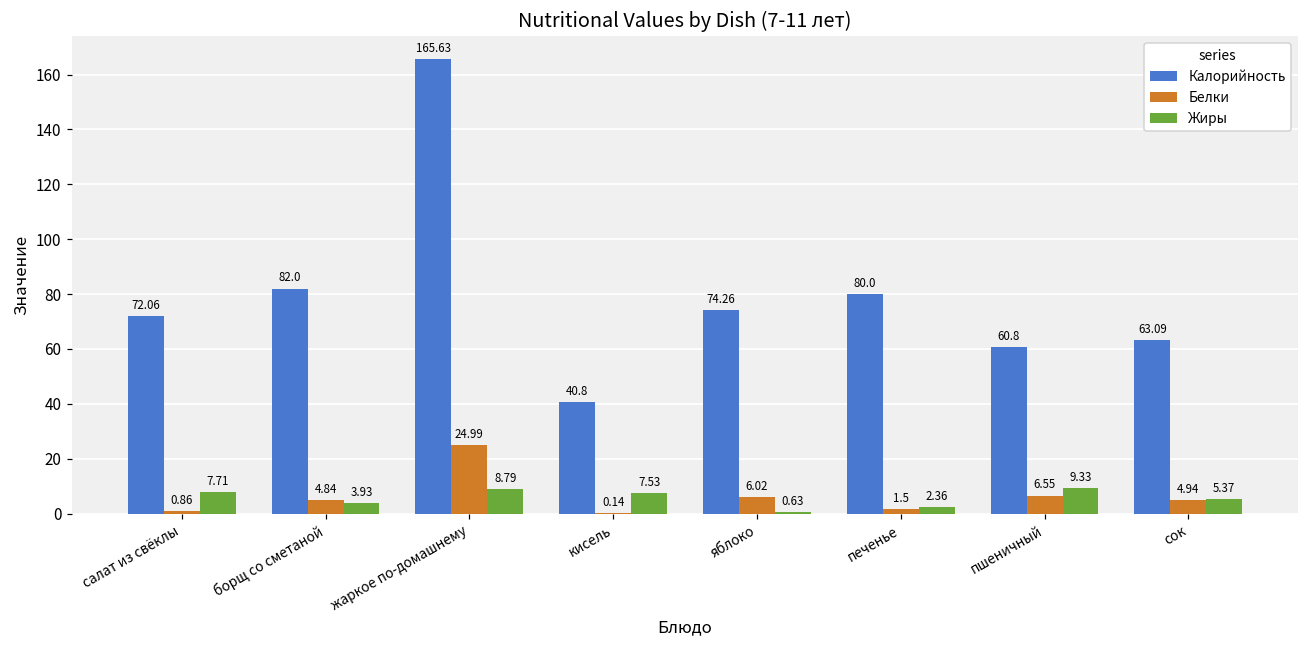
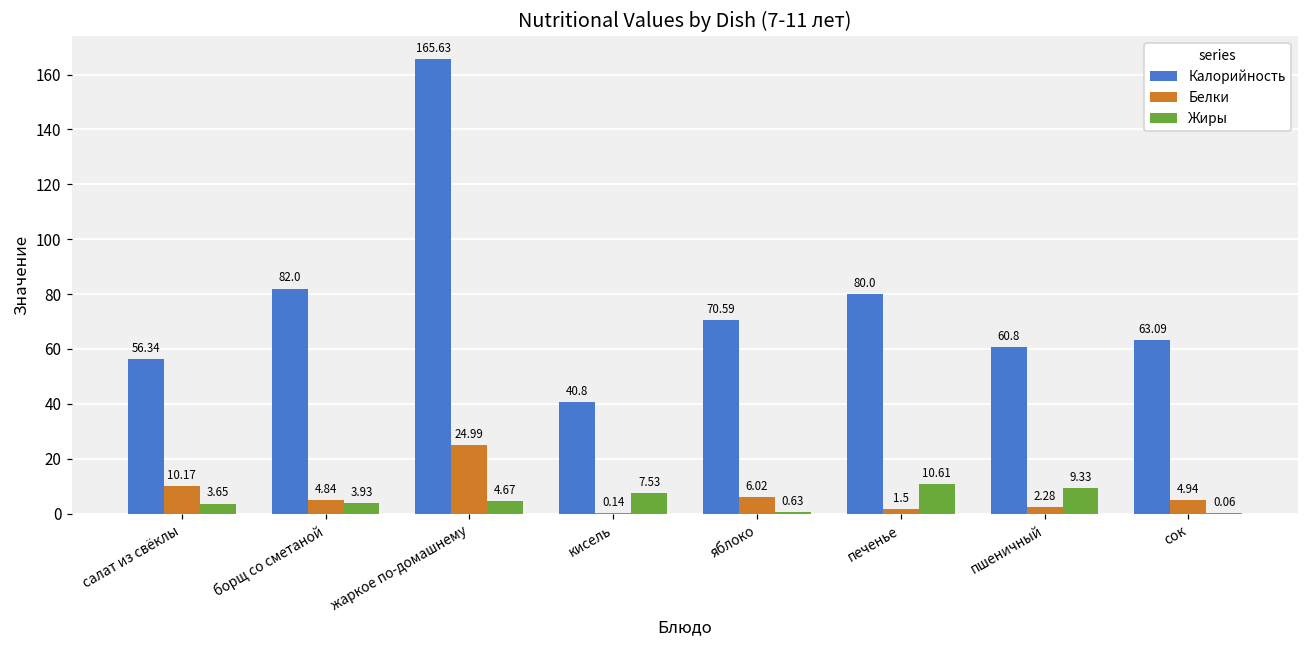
  {
    "Калорийность": {
-     "салат из свёклы": 72.06,
+     "салат из свёклы": 56.34,
      "борщ со сметаной": 82.0,
      "жаркое по-домашнему": 165.63,
      "кисель": 40.8,
-     "яблоко": 74.26,
+     "яблоко": 70.59,
      "печенье": 80.0,
      "пшеничный": 60.8,
      "сок": 63.09
    },
    "Белки": {
-     "салат из свёклы": 0.86,
+     "салат из свёклы": 10.17,
      "борщ со сметаной": 4.84,
      "жаркое по-домашнему": 24.99,
      "кисель": 0.14,
      "яблоко": 6.02,
      "печенье": 1.5,
-     "пшеничный": 6.55,
+     "пшеничный": 2.28,
      "сок": 4.94
    },
    "Жиры": {
-     "салат из свёклы": 7.71,
+     "салат из свёклы": 3.65,
      "борщ со сметаной": 3.93,
-     "жаркое по-домашнему": 8.79,
+     "жаркое по-домашнему": 4.67,
      "кисель": 7.53,
      "яблоко": 0.63,
-     "печенье": 2.36,
+     "печенье": 10.61,
      "пшеничный": 9.33,
-     "сок": 5.37
+     "сок": 0.06
    }
  }
